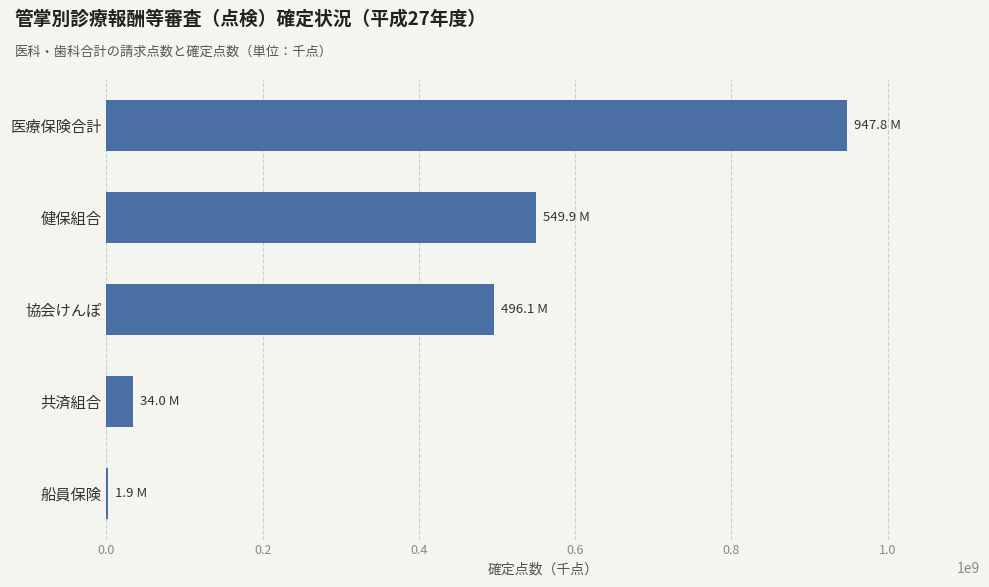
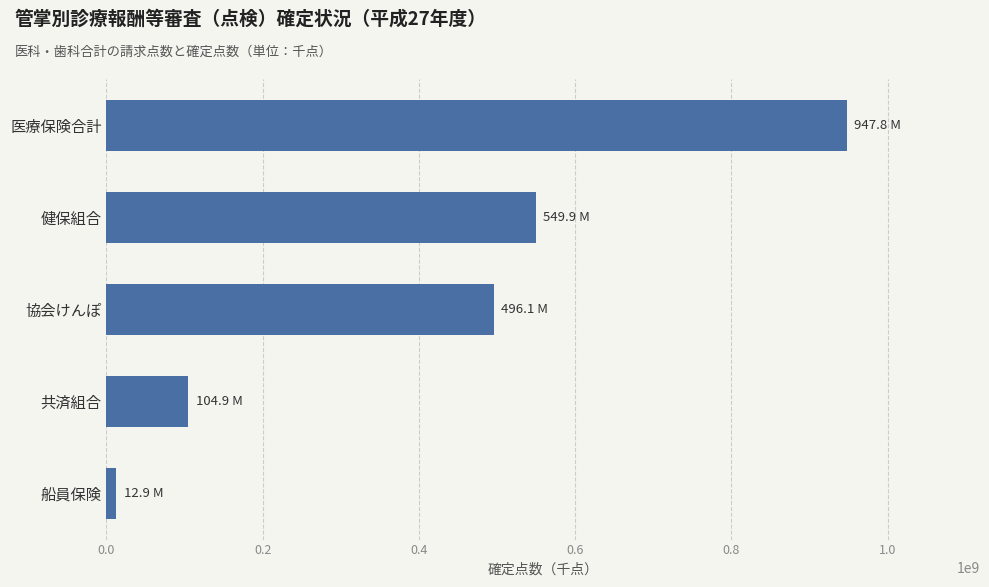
  {
-   "共済組合": 34.0,
-   "船員保険": 1.9
+   "共済組合": 104.9,
+   "船員保険": 12.9
  }
